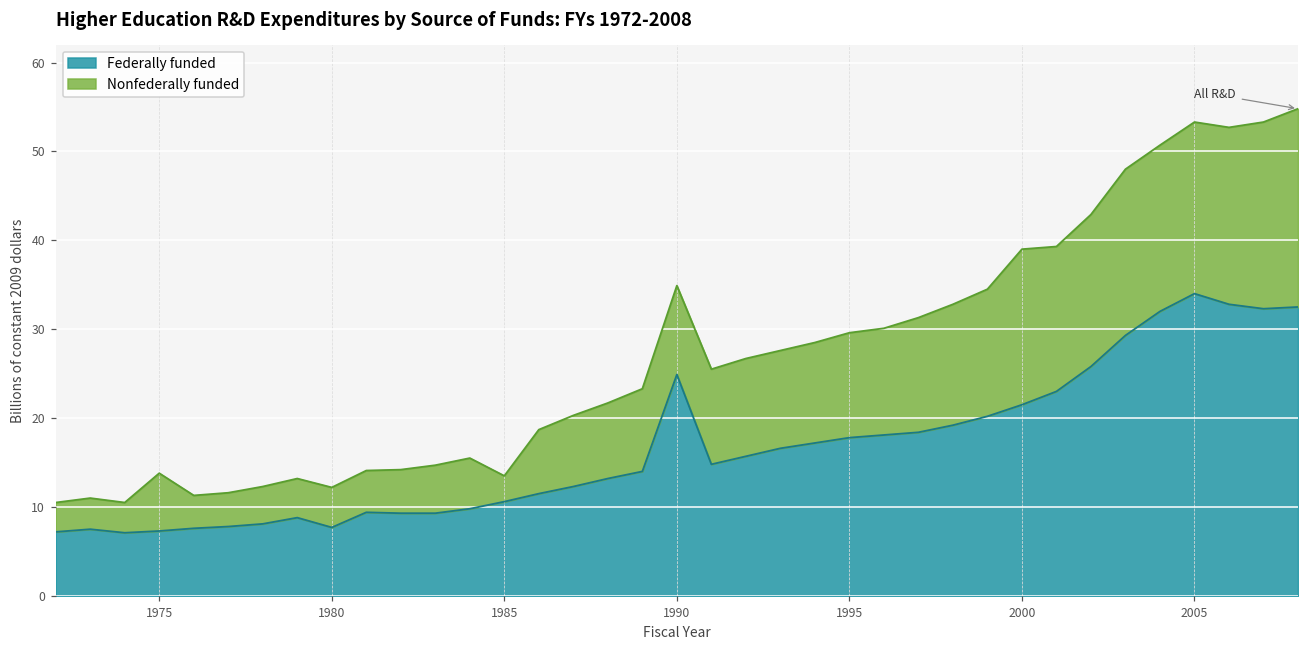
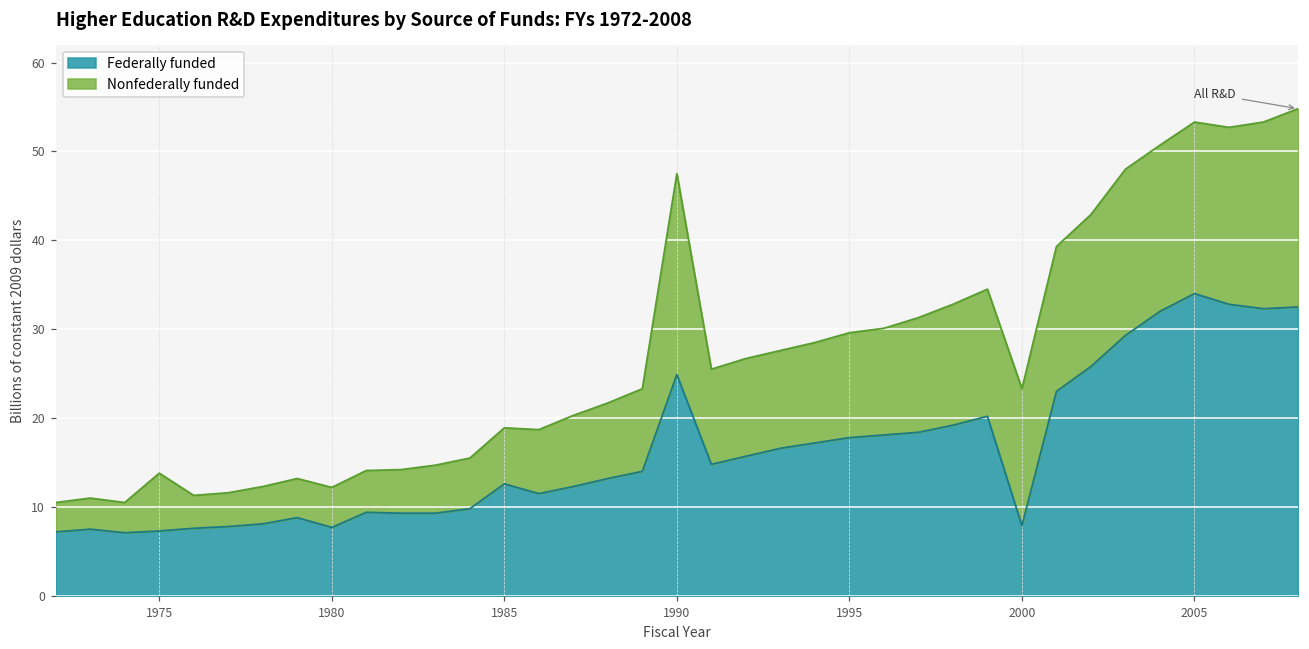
  {
    "Federally funded": {
      "1975": 7,
      "1980": 8,
-     "1985": 11,
+     "1985": 13,
      "1990": 25,
      "1995": 18,
-     "2000": 22,
+     "2000": 8,
      "2005": 34
    },
    "Nonfederally funded": {
      "1975": 7,
      "1980": 4,
-     "1985": 3,
-     "1990": 10,
+     "1985": 6,
+     "1990": 23,
      "1995": 12,
-     "2000": 18,
+     "2000": 15,
      "2005": 19
    }
  }
